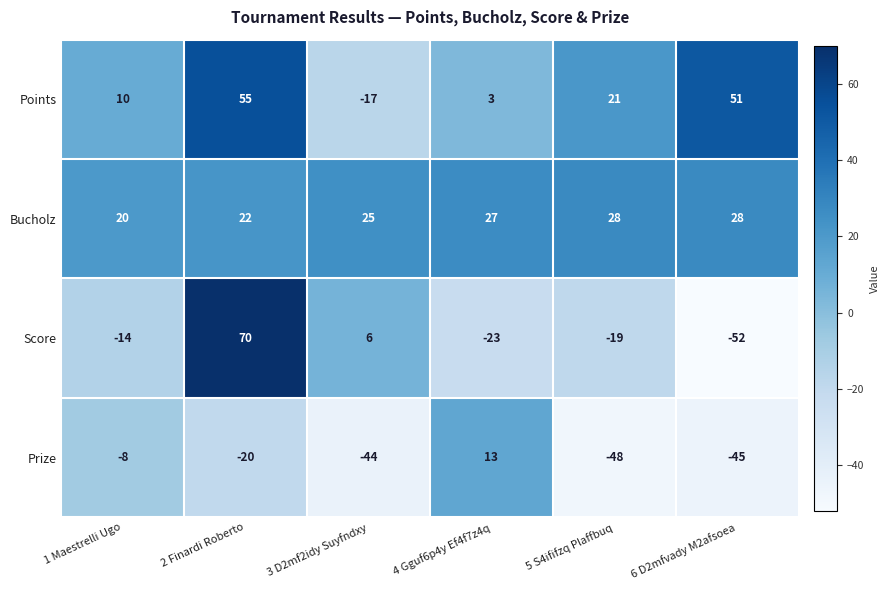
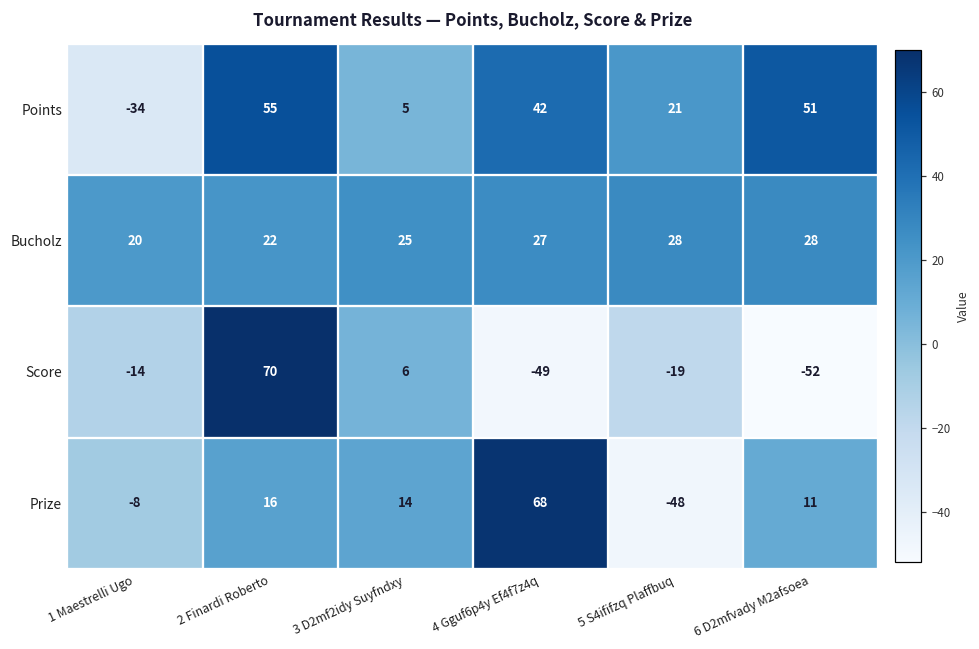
  {
    "Points": {
-     "1 Maestrelli Ugo": 10,
+     "1 Maestrelli Ugo": -34,
      "2 Finardi Roberto": 55,
-     "3 D2mf2idy Suyfndxy": -17,
-     "4 Gguf6p4y Ef4f7z4q": 3,
+     "3 D2mf2idy Suyfndxy": 5,
+     "4 Gguf6p4y Ef4f7z4q": 42,
      "5 S4ififzq Plaffbuq": 21,
      "6 D2mfvady M2afsoea": 51
    },
    "Bucholz": {
      "1 Maestrelli Ugo": 20,
      "2 Finardi Roberto": 22,
      "3 D2mf2idy Suyfndxy": 25,
      "4 Gguf6p4y Ef4f7z4q": 27,
      "5 S4ififzq Plaffbuq": 28,
      "6 D2mfvady M2afsoea": 28
    },
    "Score": {
      "1 Maestrelli Ugo": -14,
      "2 Finardi Roberto": 70,
      "3 D2mf2idy Suyfndxy": 6,
-     "4 Gguf6p4y Ef4f7z4q": -23,
+     "4 Gguf6p4y Ef4f7z4q": -49,
      "5 S4ififzq Plaffbuq": -19,
      "6 D2mfvady M2afsoea": -52
    },
    "Prize": {
      "1 Maestrelli Ugo": -8,
-     "2 Finardi Roberto": -20,
-     "3 D2mf2idy Suyfndxy": -44,
-     "4 Gguf6p4y Ef4f7z4q": 13,
+     "2 Finardi Roberto": 16,
+     "3 D2mf2idy Suyfndxy": 14,
+     "4 Gguf6p4y Ef4f7z4q": 68,
      "5 S4ififzq Plaffbuq": -48,
-     "6 D2mfvady M2afsoea": -45
+     "6 D2mfvady M2afsoea": 11
    }
  }
